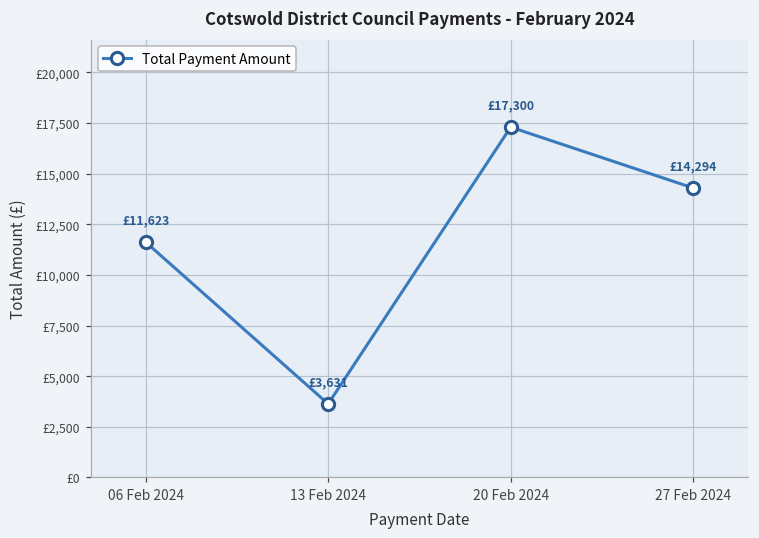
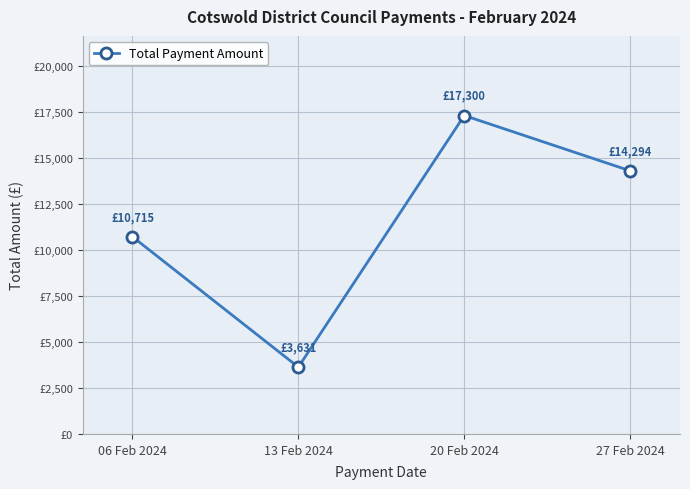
  {
-   "06 Feb 2024": "£11,623",
+   "06 Feb 2024": "£10,715",
    "13 Feb 2024": "£3,631",
    "20 Feb 2024": "£17,300",
    "27 Feb 2024": "£14,294"
  }
